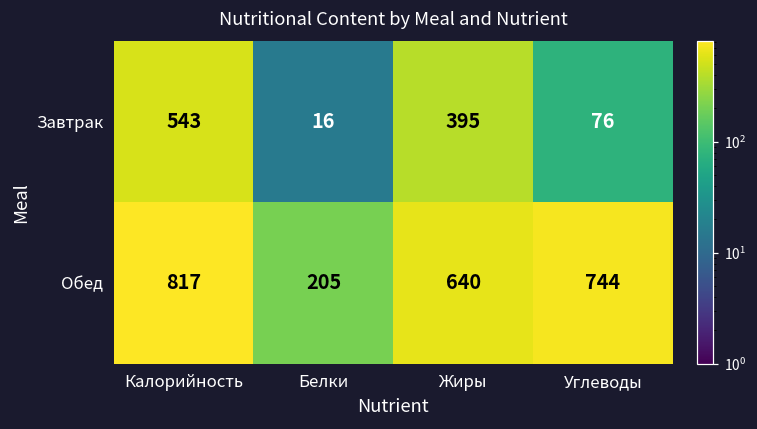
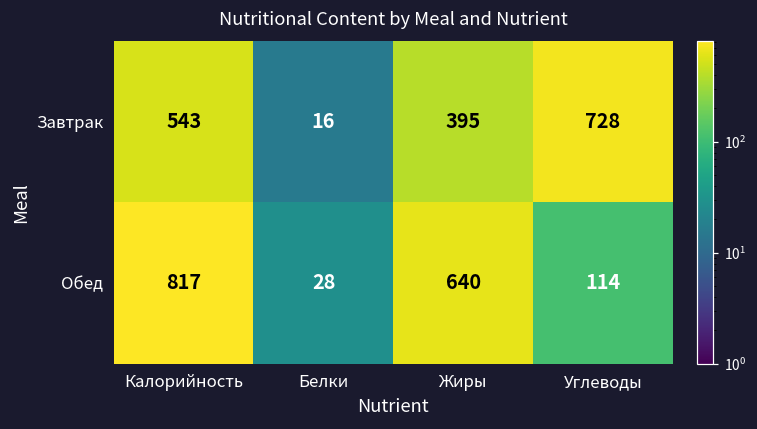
  {
    "Завтрак": {
      "Калорийность": 543,
      "Белки": 16,
      "Жиры": 395,
-     "Углеводы": 76
+     "Углеводы": 728
    },
    "Обед": {
      "Калорийность": 817,
-     "Белки": 205,
+     "Белки": 28,
      "Жиры": 640,
-     "Углеводы": 744
+     "Углеводы": 114
    }
  }
